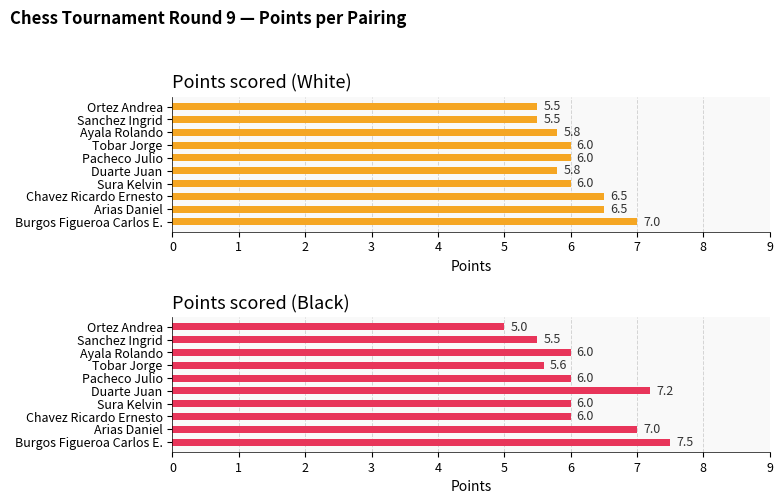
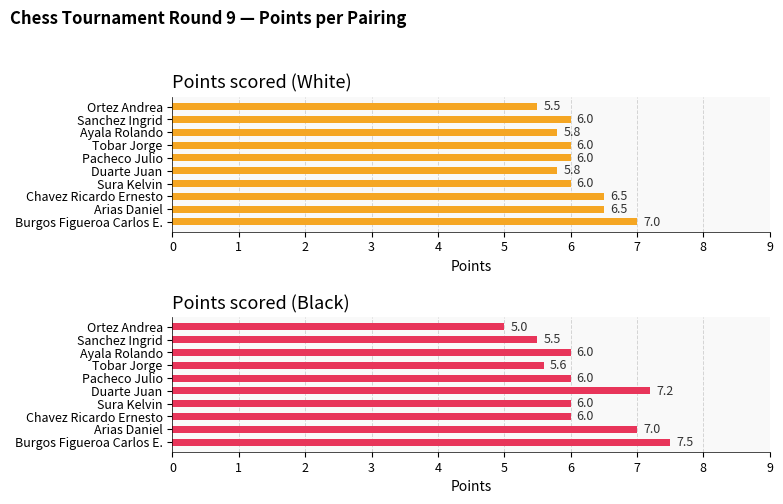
  {
    "Points scored (White)": {
      "Ortez Andrea": 5.5,
-     "Sanchez Ingrid": 5.5,
+     "Sanchez Ingrid": 6.0,
      "Ayala Rolando": 5.8,
      "Tobar Jorge": 6.0,
      "Pacheco Julio": 6.0,
      "Duarte Juan": 5.8,
      "Sura Kelvin": 6.0,
      "Chavez Ricardo Ernesto": 6.5,
      "Arias Daniel": 6.5,
      "Burgos Figueroa Carlos E.": 7.0
    },
    "Points scored (Black)": {
      "Ortez Andrea": 5.0,
      "Sanchez Ingrid": 5.5,
      "Ayala Rolando": 6.0,
      "Tobar Jorge": 5.6,
      "Pacheco Julio": 6.0,
      "Duarte Juan": 7.2,
      "Sura Kelvin": 6.0,
      "Chavez Ricardo Ernesto": 6.0,
      "Arias Daniel": 7.0,
      "Burgos Figueroa Carlos E.": 7.5
    }
  }
